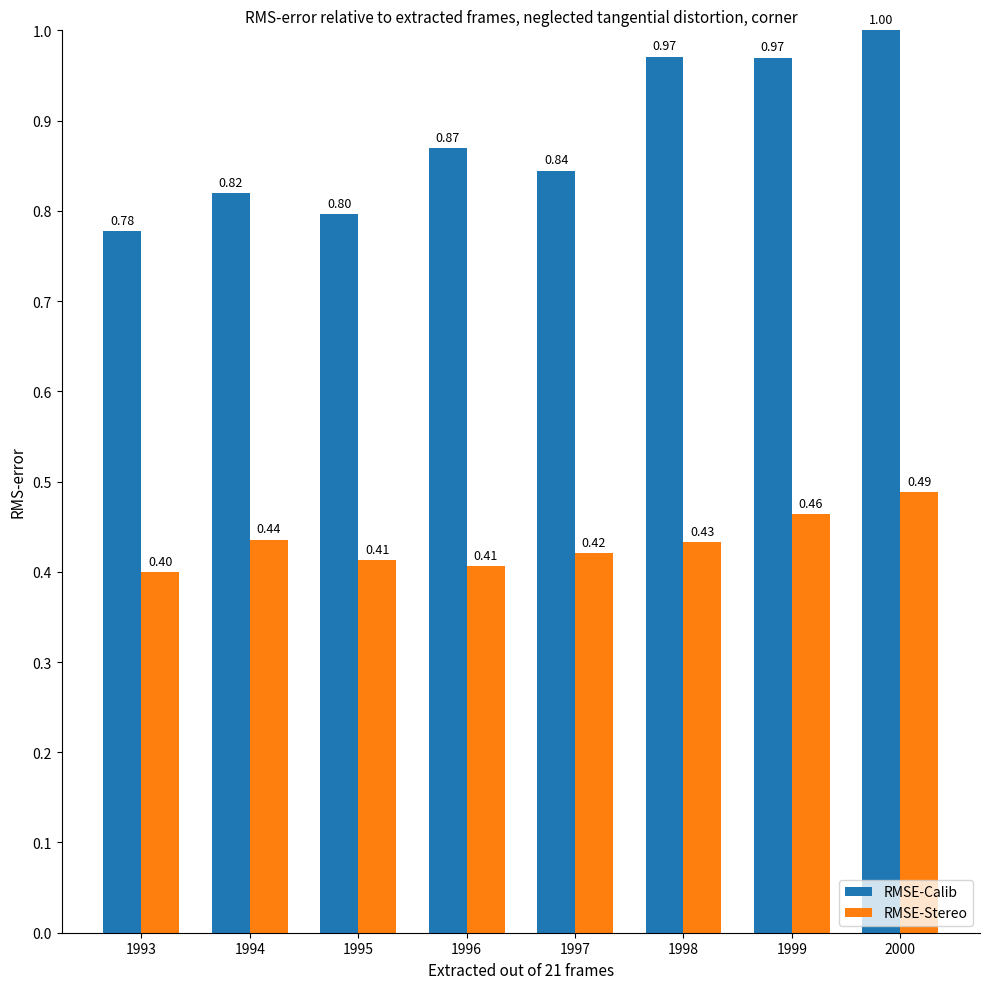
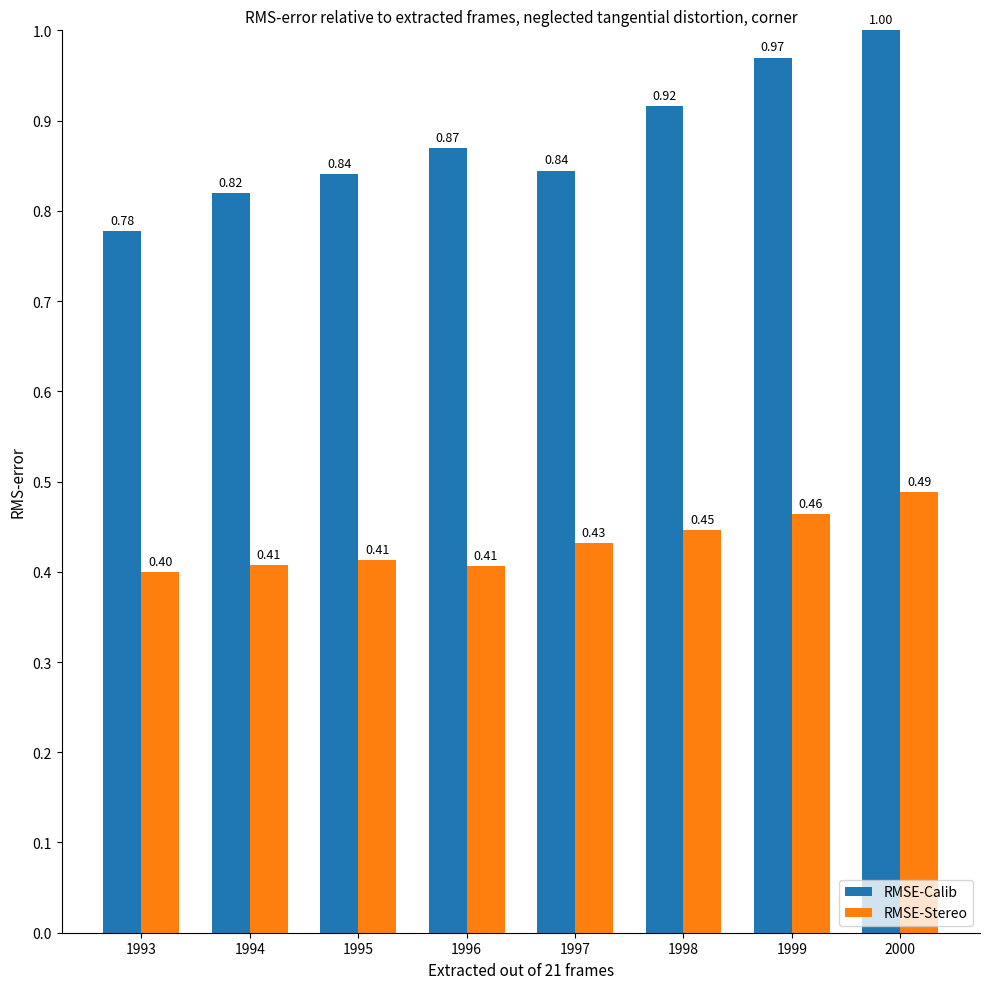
  {
    "RMSE-Calib": {
      "1993": 0.78,
      "1994": 0.82,
-     "1995": 0.80,
+     "1995": 0.84,
      "1996": 0.87,
      "1997": 0.84,
-     "1998": 0.97,
+     "1998": 0.92,
      "1999": 0.97,
      "2000": 1.00
    },
    "RMSE-Stereo": {
      "1993": 0.40,
-     "1994": 0.44,
+     "1994": 0.41,
      "1995": 0.41,
      "1996": 0.41,
-     "1997": 0.42,
-     "1998": 0.43,
+     "1997": 0.43,
+     "1998": 0.45,
      "1999": 0.46,
      "2000": 0.49
    }
  }
